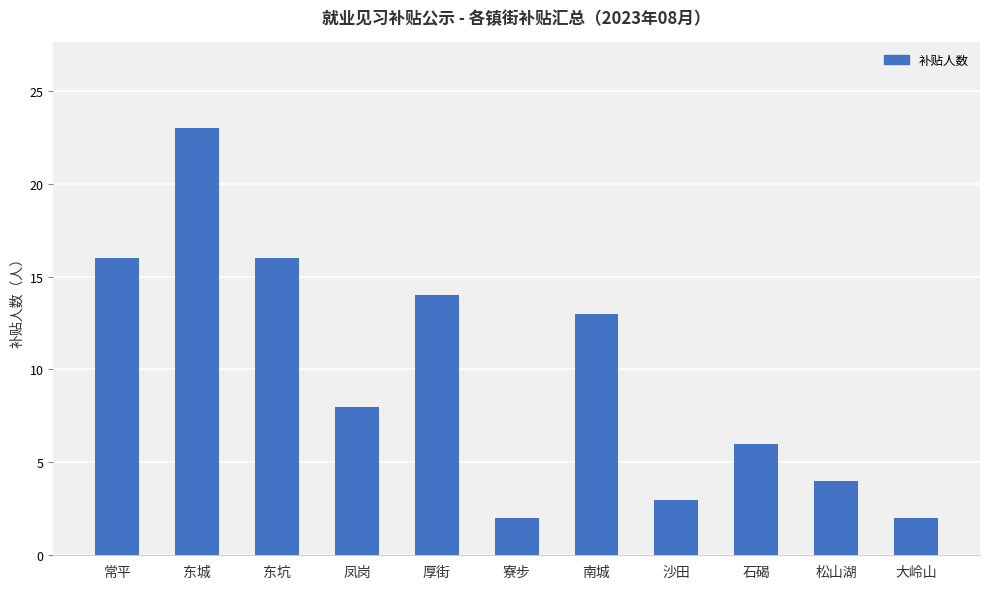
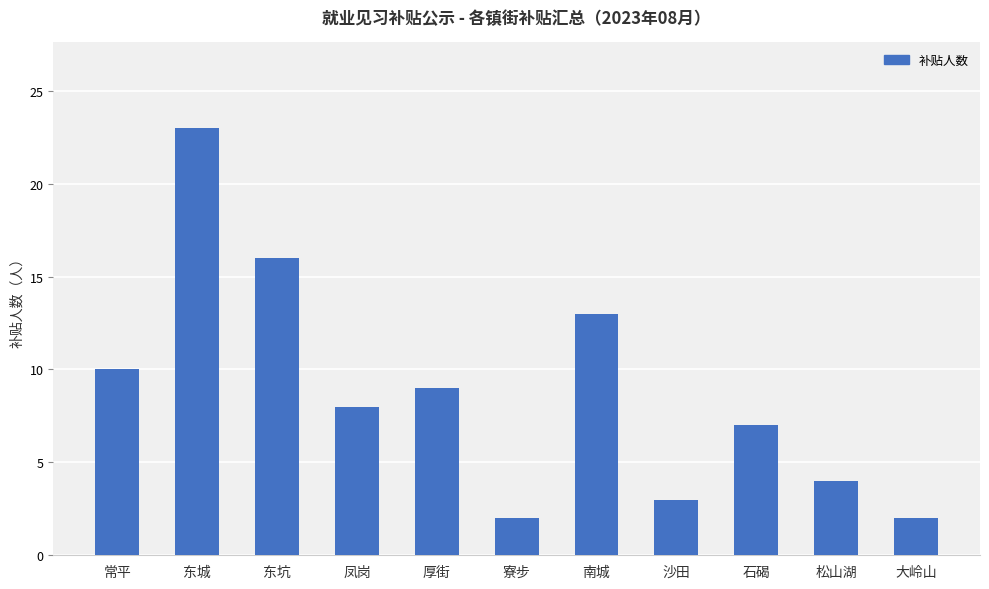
  {
-   "常平": 16,
+   "常平": 10,
    "东城": 23,
    "东坑": 16,
    "凤岗": 8,
-   "厚街": 14,
+   "厚街": 9,
    "寮步": 2,
    "南城": 13,
    "沙田": 3,
-   "石碣": 6,
+   "石碣": 7,
    "松山湖": 4,
    "大岭山": 2
  }
